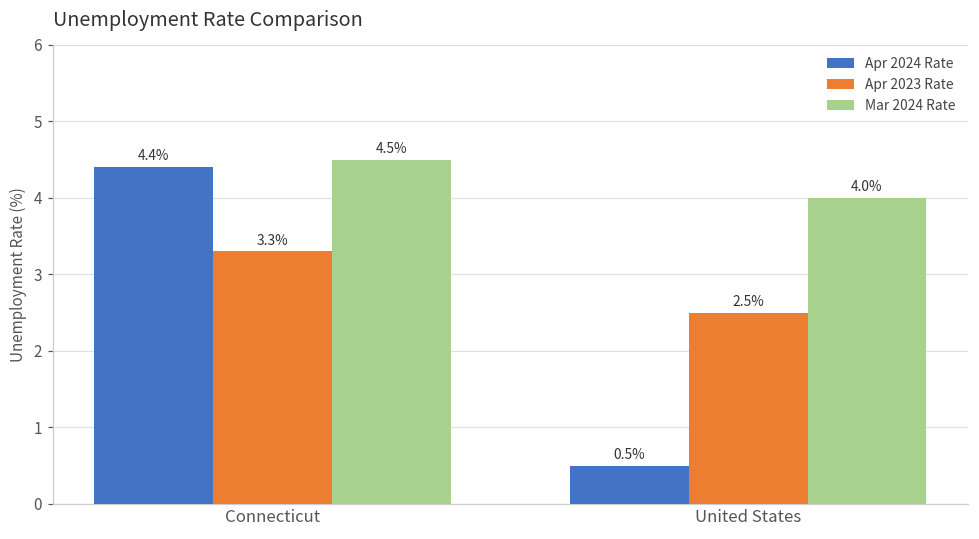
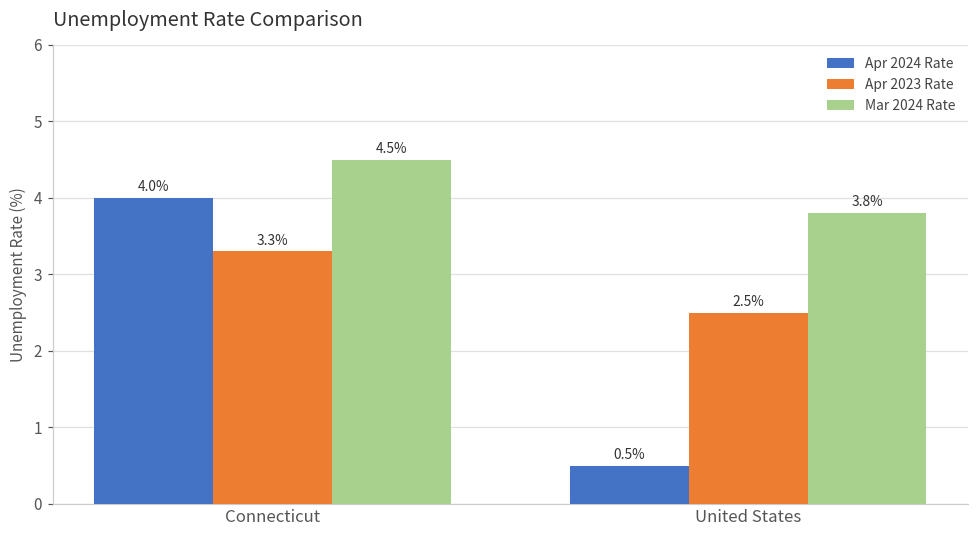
  {
    "Apr 2024 Rate": {
-     "Connecticut": "4.4%",
+     "Connecticut": "4.0%",
      "United States": "0.5%"
    },
    "Apr 2023 Rate": {
      "Connecticut": "3.3%",
      "United States": "2.5%"
    },
    "Mar 2024 Rate": {
      "Connecticut": "4.5%",
-     "United States": "4.0%"
+     "United States": "3.8%"
    }
  }
